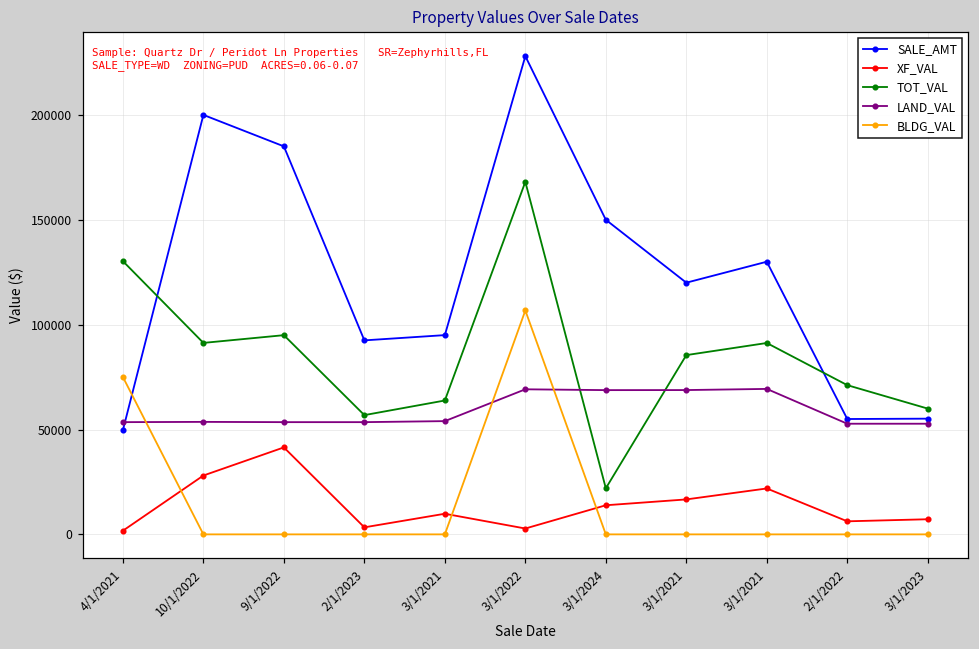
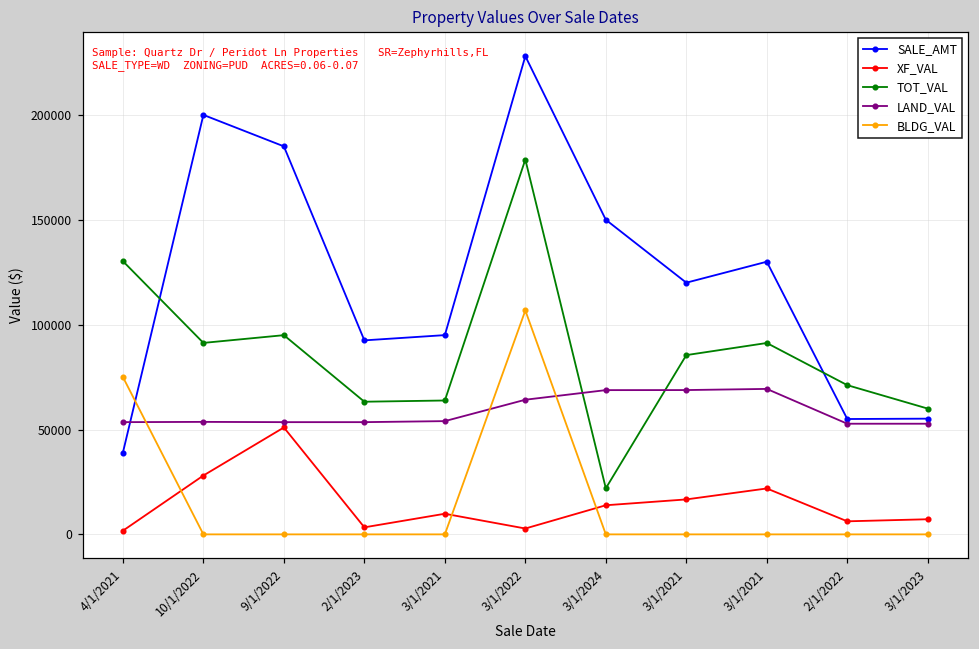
  {
    "SALE_AMT": {
-     "4/1/2021": 50000,
+     "4/1/2021": 39000,
      "10/1/2022": 200000,
      "9/1/2022": 185000,
      "2/1/2023": 93000,
      "3/1/2022": 228000,
      "3/1/2024": 150000,
      "2/1/2022": 55000,
      "3/1/2023": 55000
    },
    "XF_VAL": {
      "4/1/2021": 2000,
      "10/1/2022": 28000,
-     "9/1/2022": 41000,
+     "9/1/2022": 51000,
      "2/1/2023": 3000,
      "3/1/2022": 3000,
      "3/1/2024": 14000,
      "2/1/2022": 6000,
      "3/1/2023": 7000
    },
    "TOT_VAL": {
      "4/1/2021": 130000,
      "10/1/2022": 91000,
      "9/1/2022": 95000,
-     "2/1/2023": 57000,
-     "3/1/2022": 168000,
+     "2/1/2023": 63000,
+     "3/1/2022": 179000,
      "3/1/2024": 22000,
      "2/1/2022": 71000,
      "3/1/2023": 60000
    },
    "LAND_VAL": {
      "4/1/2021": 54000,
      "10/1/2022": 54000,
      "9/1/2022": 54000,
      "2/1/2023": 54000,
-     "3/1/2022": 69000,
+     "3/1/2022": 64000,
      "3/1/2024": 69000,
      "2/1/2022": 53000,
      "3/1/2023": 53000
    },
    "BLDG_VAL": {
      "4/1/2021": 75000,
      "10/1/2022": 0,
      "9/1/2022": 0,
      "2/1/2023": 0,
      "3/1/2022": 107000,
      "3/1/2024": 0,
      "2/1/2022": 0,
      "3/1/2023": 0
    }
  }
